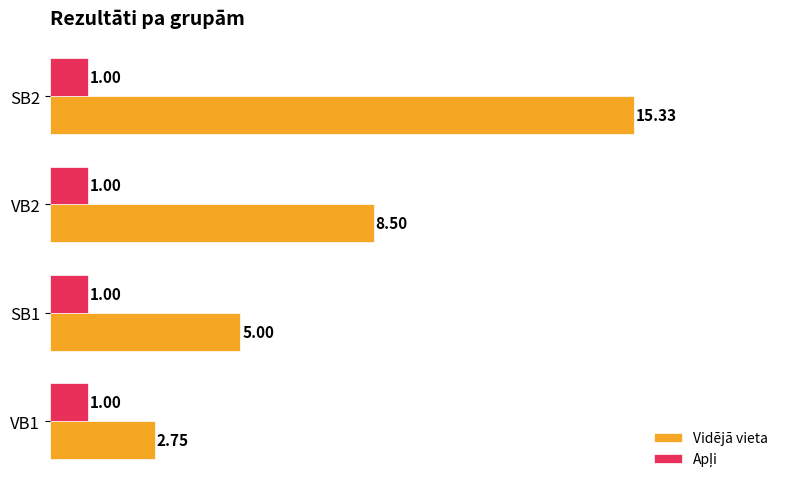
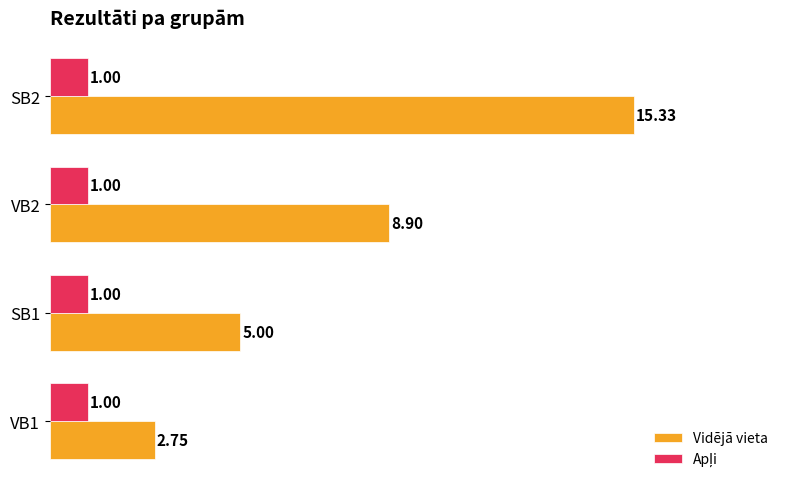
  {
    "Vidējā vieta": {
      "SB2": 15.33,
-     "VB2": 8.50,
+     "VB2": 8.90,
      "SB1": 5.00,
      "VB1": 2.75
    },
    "Apļi": {
      "SB2": 1.00,
      "VB2": 1.00,
      "SB1": 1.00,
      "VB1": 1.00
    }
  }
